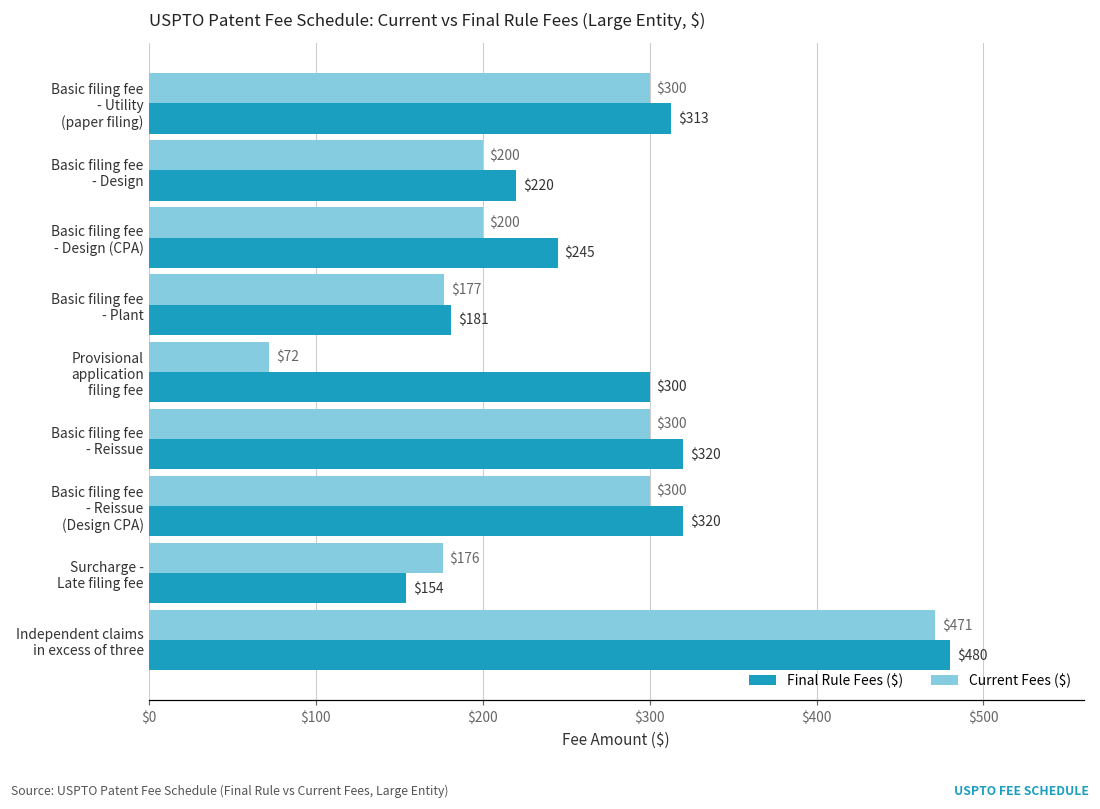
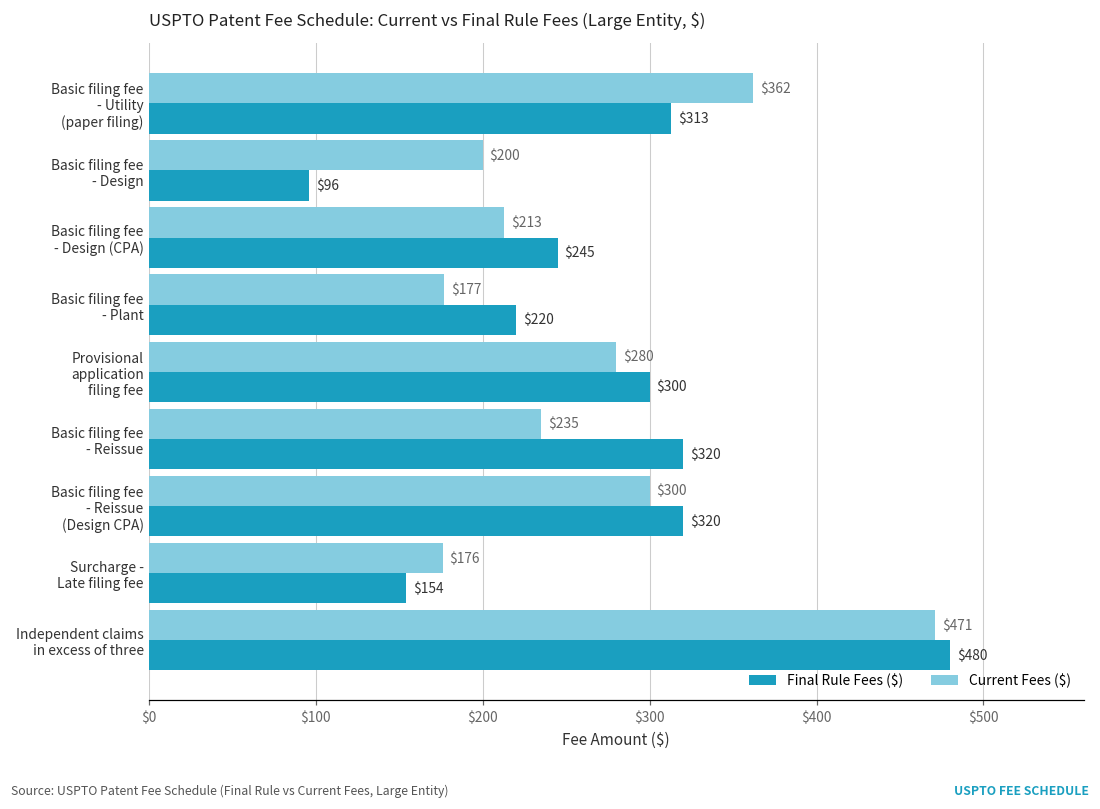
  {
    "Final Rule Fees ($)": {
      "Basic filing fee - Utility (paper filing)": "$313",
-     "Basic filing fee - Design": "$220",
+     "Basic filing fee - Design": "$96",
      "Basic filing fee - Design (CPA)": "$245",
-     "Basic filing fee - Plant": "$181",
+     "Basic filing fee - Plant": "$220",
      "Provisional application filing fee": "$300",
      "Basic filing fee - Reissue": "$320",
      "Basic filing fee - Reissue (Design CPA)": "$320",
      "Surcharge - Late filing fee": "$154",
      "Independent claims in excess of three": "$480"
    },
    "Current Fees ($)": {
-     "Basic filing fee - Utility (paper filing)": "$300",
+     "Basic filing fee - Utility (paper filing)": "$362",
      "Basic filing fee - Design": "$200",
-     "Basic filing fee - Design (CPA)": "$200",
+     "Basic filing fee - Design (CPA)": "$213",
      "Basic filing fee - Plant": "$177",
-     "Provisional application filing fee": "$72",
-     "Basic filing fee - Reissue": "$300",
+     "Provisional application filing fee": "$280",
+     "Basic filing fee - Reissue": "$235",
      "Basic filing fee - Reissue (Design CPA)": "$300",
      "Surcharge - Late filing fee": "$176",
      "Independent claims in excess of three": "$471"
    }
  }
